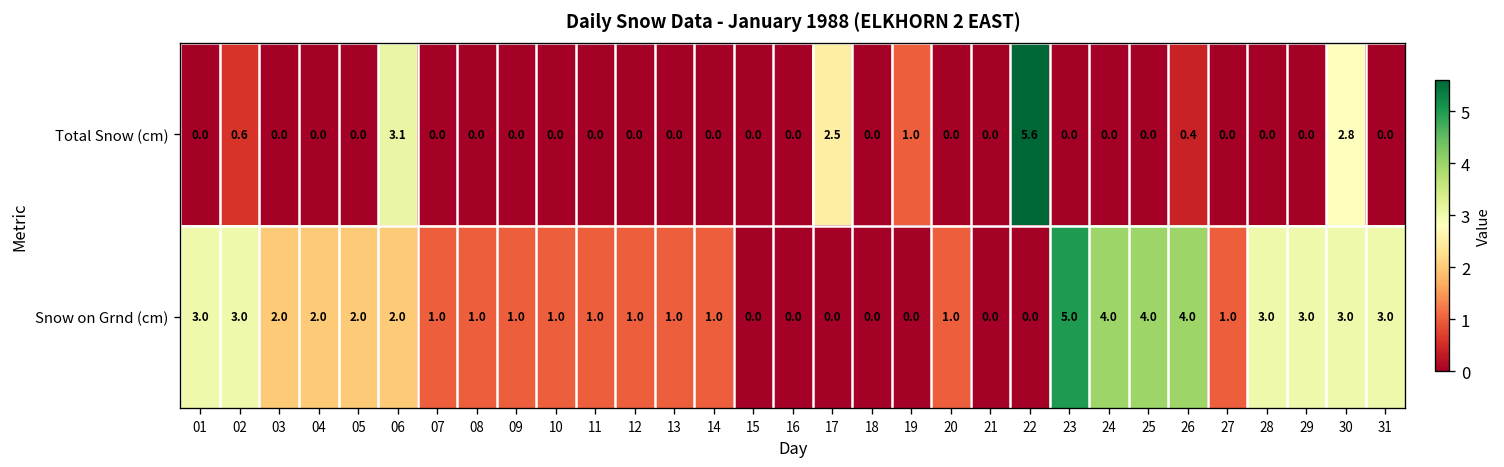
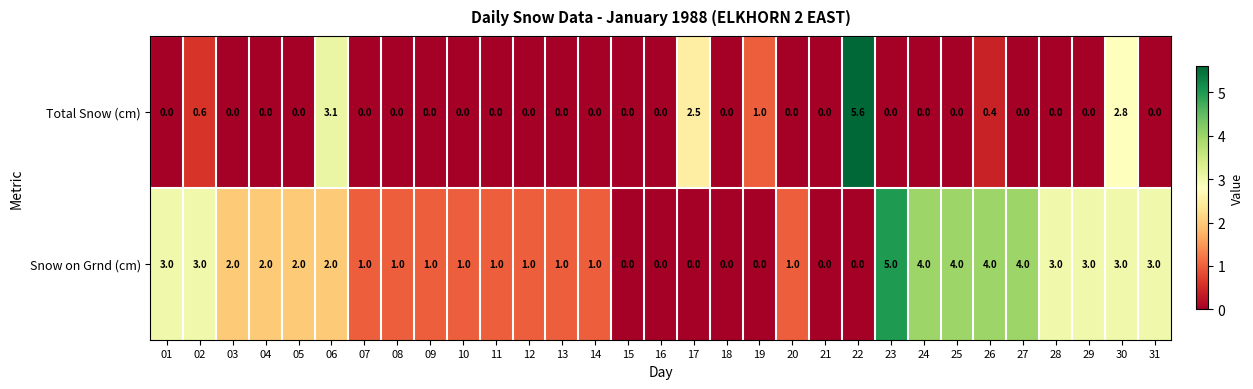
  {
    "Total Snow (cm)": {
      "01": 0.0,
      "02": 0.6,
      "03": 0.0,
      "04": 0.0,
      "05": 0.0,
      "06": 3.1,
      "07": 0.0,
      "08": 0.0,
      "09": 0.0,
      "10": 0.0,
      "11": 0.0,
      "12": 0.0,
      "13": 0.0,
      "14": 0.0,
      "15": 0.0,
      "16": 0.0,
      "17": 2.5,
      "18": 0.0,
      "19": 1.0,
      "20": 0.0,
      "21": 0.0,
      "22": 5.6,
      "23": 0.0,
      "24": 0.0,
      "25": 0.0,
      "26": 0.4,
      "27": 0.0,
      "28": 0.0,
      "29": 0.0,
      "30": 2.8,
      "31": 0.0
    },
    "Snow on Grnd (cm)": {
      "01": 3.0,
      "02": 3.0,
      "03": 2.0,
      "04": 2.0,
      "05": 2.0,
      "06": 2.0,
      "07": 1.0,
      "08": 1.0,
      "09": 1.0,
      "10": 1.0,
      "11": 1.0,
      "12": 1.0,
      "13": 1.0,
      "14": 1.0,
      "15": 0.0,
      "16": 0.0,
      "17": 0.0,
      "18": 0.0,
      "19": 0.0,
      "20": 1.0,
      "21": 0.0,
      "22": 0.0,
      "23": 5.0,
      "24": 4.0,
      "25": 4.0,
      "26": 4.0,
-     "27": 1.0,
+     "27": 4.0,
      "28": 3.0,
      "29": 3.0,
      "30": 3.0,
      "31": 3.0
    }
  }
